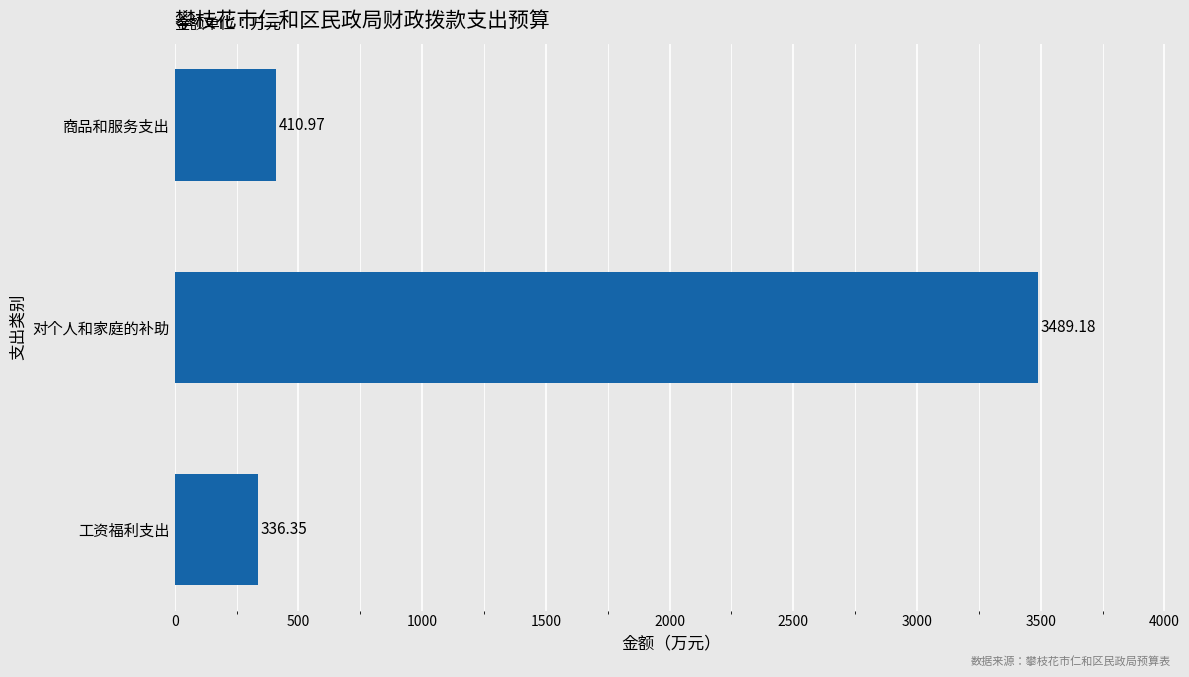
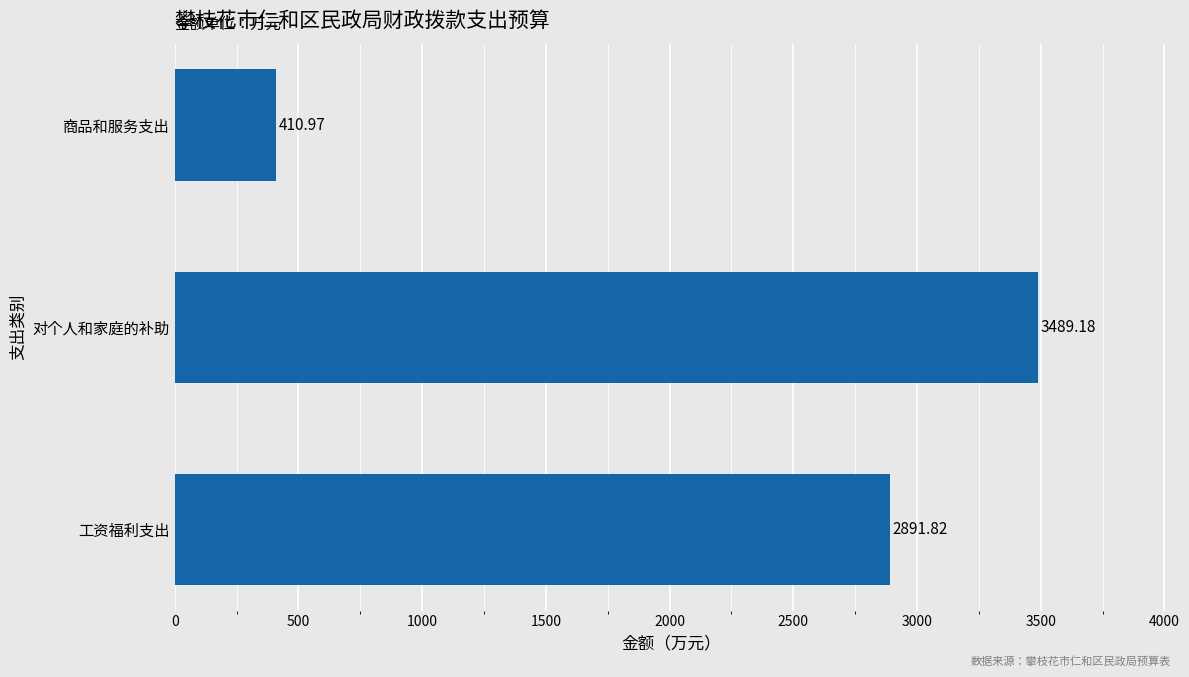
  {
    "商品和服务支出": 410.97,
    "对个人和家庭的补助": 3489.18,
-   "工资福利支出": 336.35
+   "工资福利支出": 2891.82
  }
